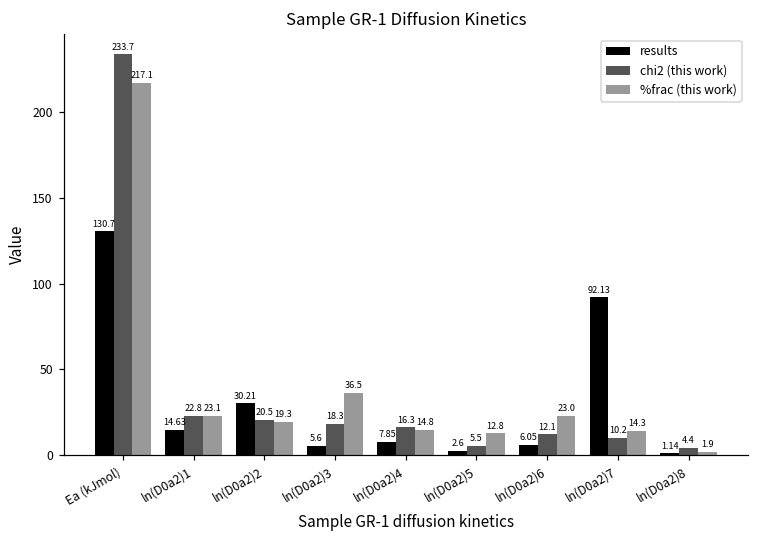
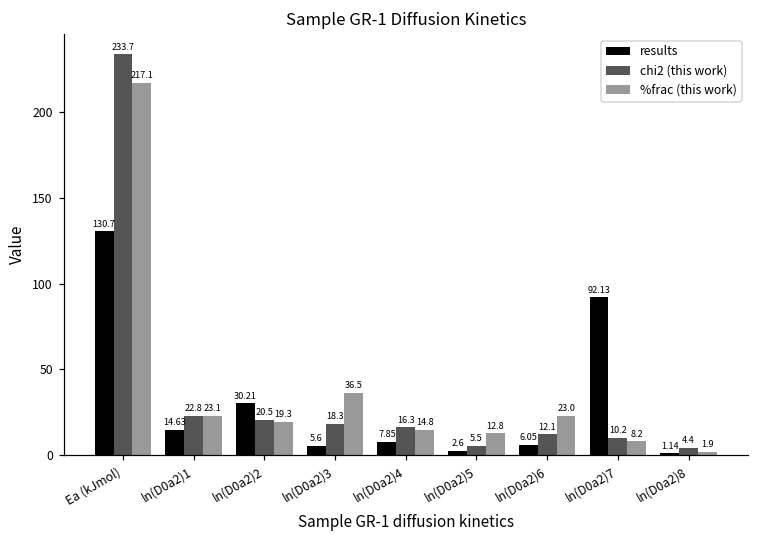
  {
    "results": {
      "Ea (kJmol)": 130.7,
      "ln(D0a2)1": 14.63,
      "ln(D0a2)2": 30.21,
      "ln(D0a2)3": 5.6,
      "ln(D0a2)4": 7.85,
      "ln(D0a2)5": 2.6,
      "ln(D0a2)6": 6.05,
      "ln(D0a2)7": 92.13,
      "ln(D0a2)8": 1.14
    },
    "chi2 (this work)": {
      "Ea (kJmol)": 233.7,
      "ln(D0a2)1": 22.8,
      "ln(D0a2)2": 20.5,
      "ln(D0a2)3": 18.3,
      "ln(D0a2)4": 16.3,
      "ln(D0a2)5": 5.5,
      "ln(D0a2)6": 12.1,
      "ln(D0a2)7": 10.2,
      "ln(D0a2)8": 4.4
    },
    "%frac (this work)": {
      "Ea (kJmol)": 217.1,
      "ln(D0a2)1": 23.1,
      "ln(D0a2)2": 19.3,
      "ln(D0a2)3": 36.5,
      "ln(D0a2)4": 14.8,
      "ln(D0a2)5": 12.8,
      "ln(D0a2)6": 23.0,
-     "ln(D0a2)7": 14.3,
+     "ln(D0a2)7": 8.2,
      "ln(D0a2)8": 1.9
    }
  }
